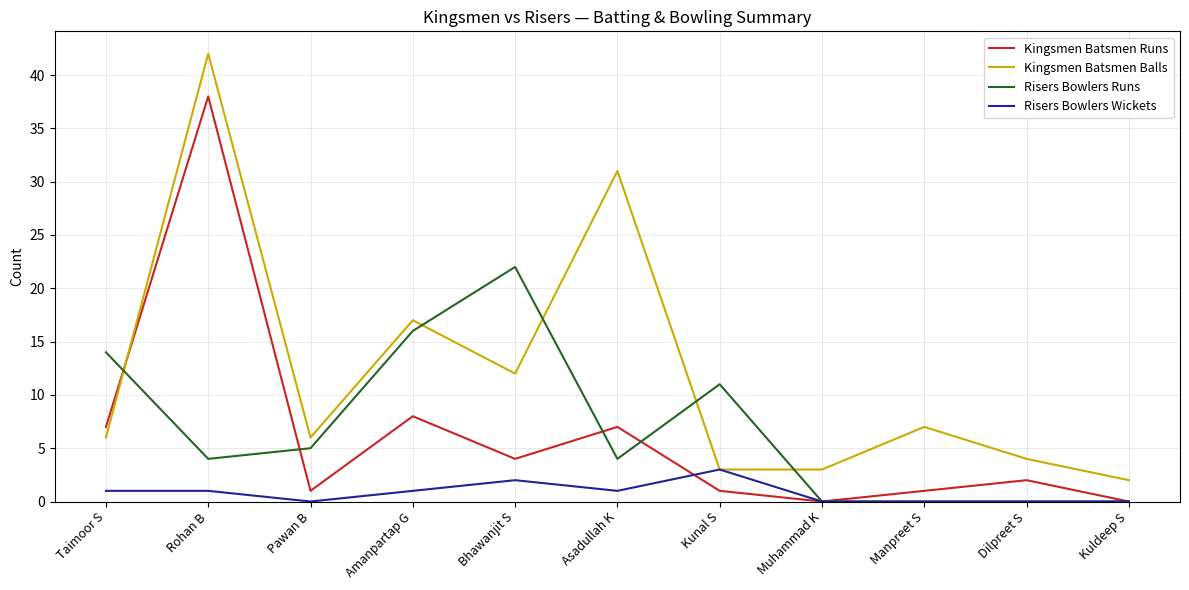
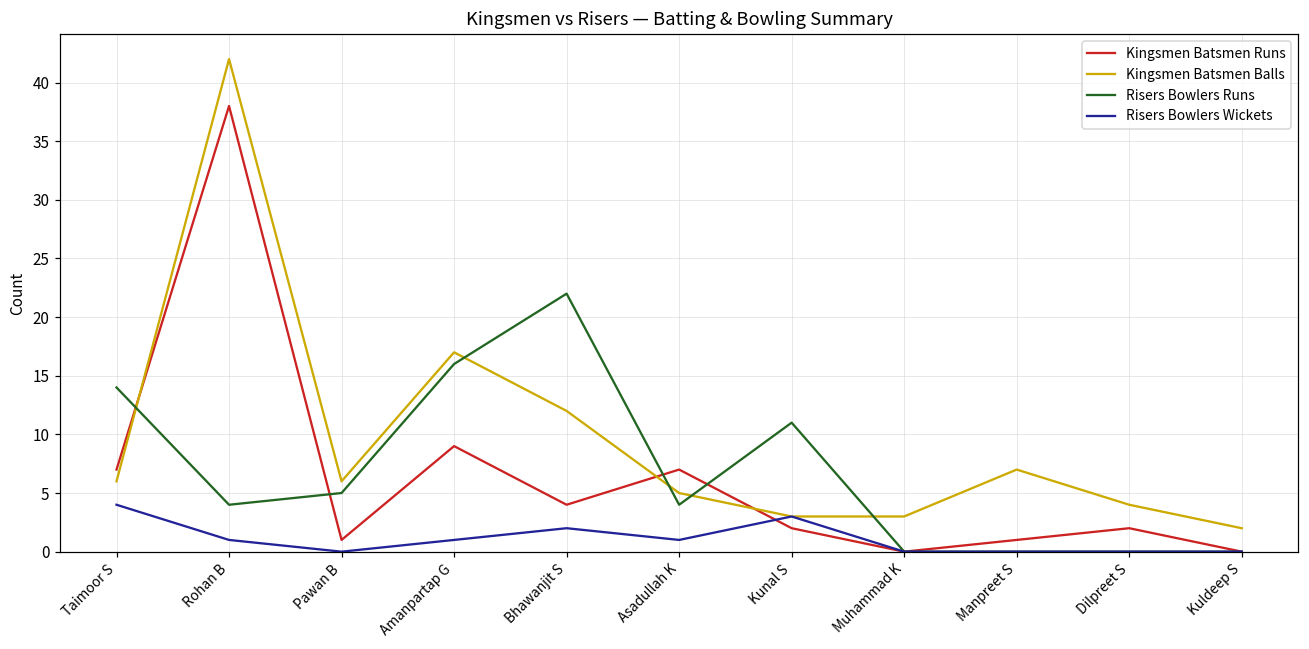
  {
    "Kingsmen Batsmen Runs": {
      "Taimoor S": 7,
      "Rohan B": 38,
      "Pawan B": 1,
-     "Amanpartap G": 8,
+     "Amanpartap G": 9,
      "Bhawanjit S": 4,
      "Asadullah K": 7,
-     "Kunal S": 1,
+     "Kunal S": 2,
      "Manpreet S": 1,
      "Dilpreet S": 2
    },
    "Kingsmen Batsmen Balls": {
      "Taimoor S": 6,
      "Rohan B": 42,
      "Pawan B": 6,
      "Amanpartap G": 17,
      "Bhawanjit S": 12,
-     "Asadullah K": 31,
+     "Asadullah K": 5,
      "Muhammad K": 3,
      "Manpreet S": 7,
      "Dilpreet S": 4,
      "Kuldeep S": 2
    },
    "Risers Bowlers Runs": {
      "Taimoor S": 14,
      "Rohan B": 4,
      "Pawan B": 5,
      "Amanpartap G": 16,
      "Bhawanjit S": 22,
      "Asadullah K": 4,
      "Kunal S": 11
    },
    "Risers Bowlers Wickets": {
-     "Taimoor S": 1,
+     "Taimoor S": 4,
      "Rohan B": 1,
      "Pawan B": 0,
      "Amanpartap G": 1,
      "Bhawanjit S": 2,
      "Asadullah K": 1
    }
  }
